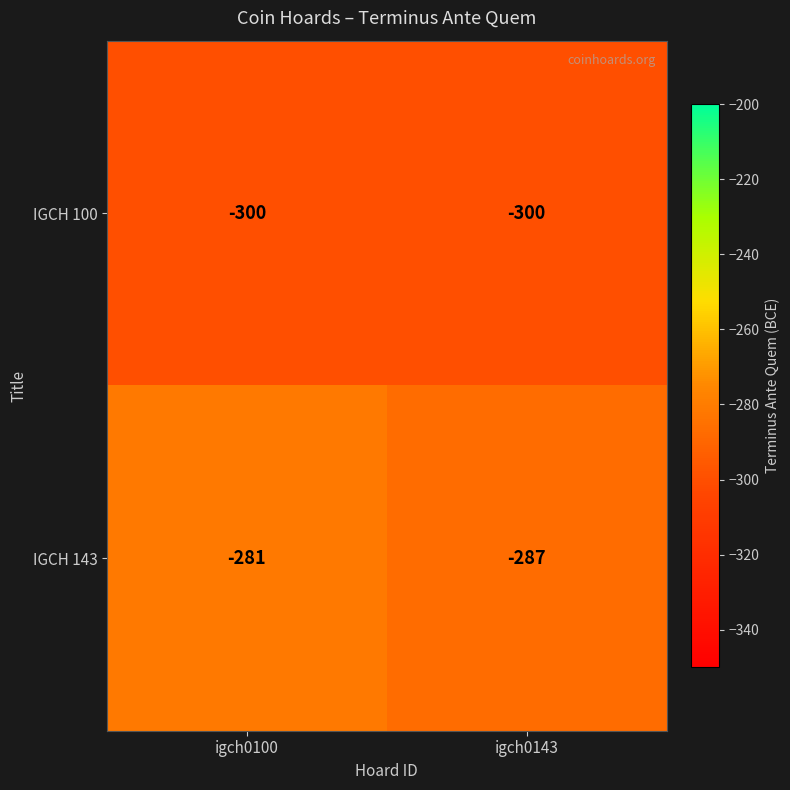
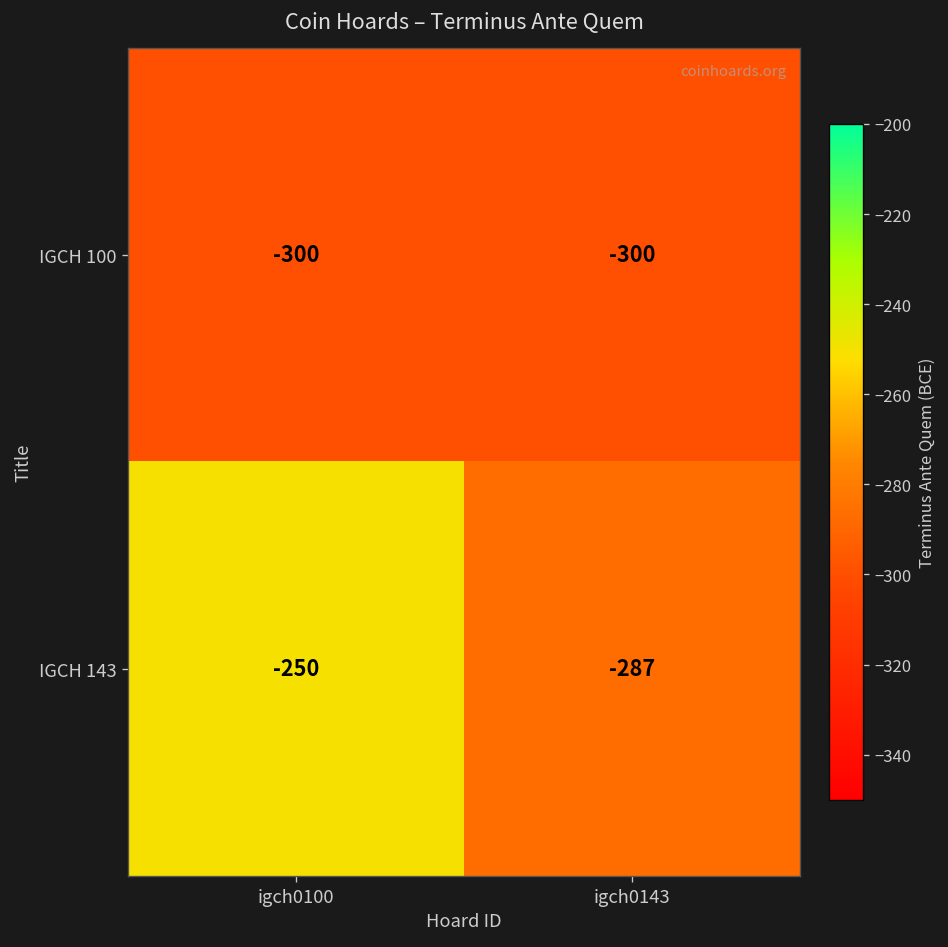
  {
    "IGCH 100": {
      "igch0100": -300
    },
    "IGCH 143": {
-     "igch0100": -281,
+     "igch0100": -250,
      "igch0143": -287
    }
  }
